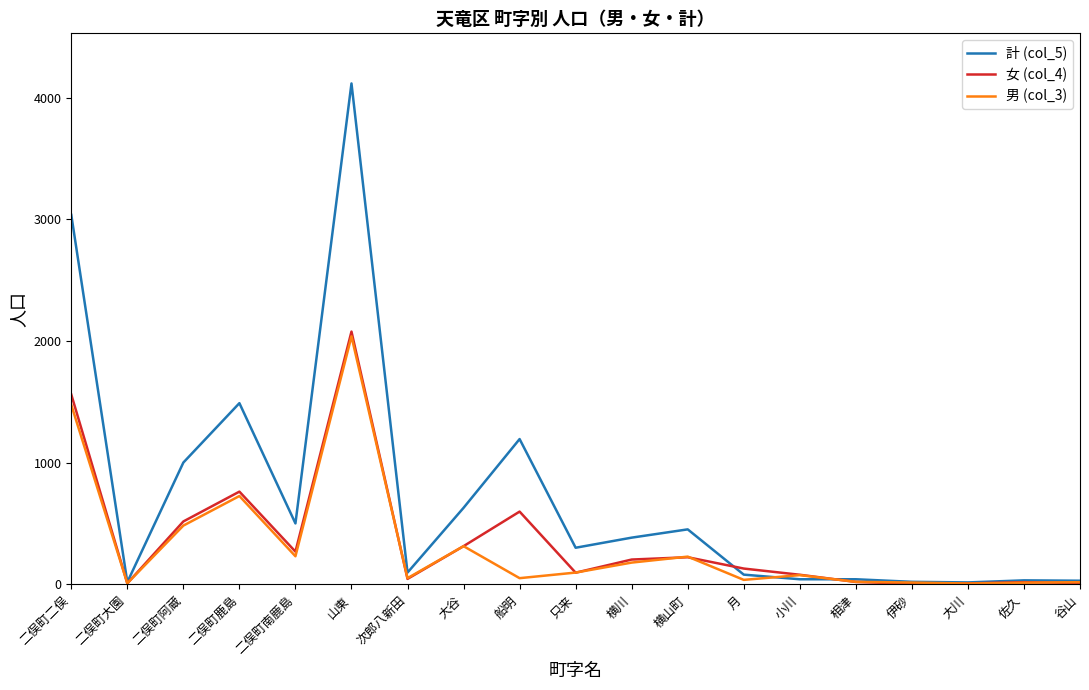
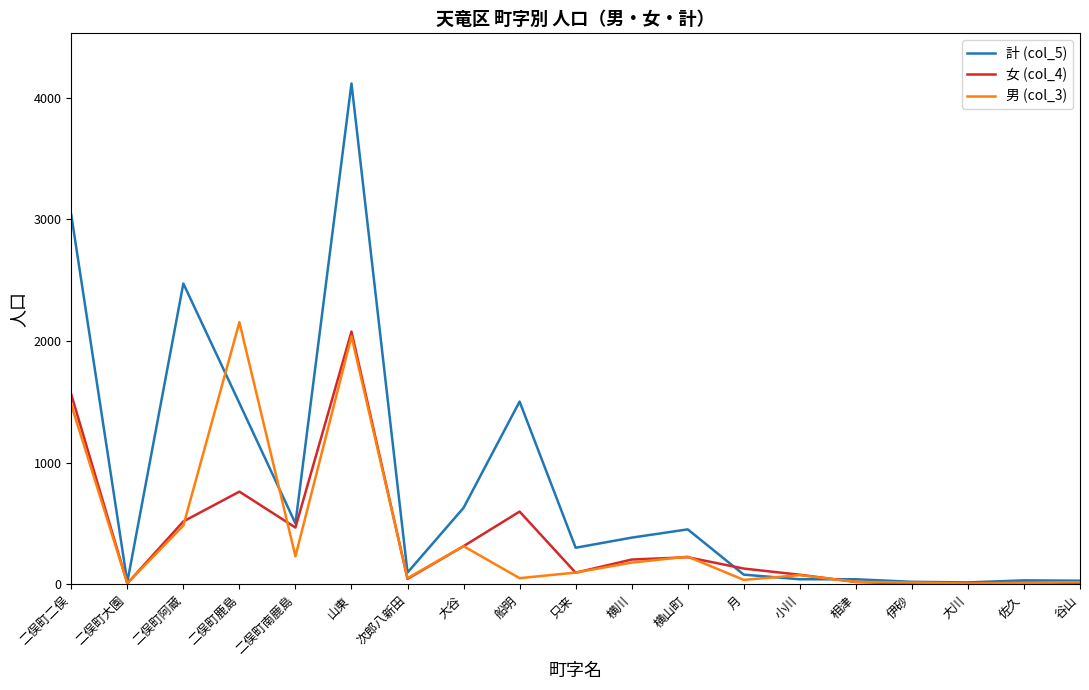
  {
    "計 (col_5)": {
      "二俣町二俣": 3040,
-     "二俣町阿蔵": 1000,
+     "二俣町阿蔵": 2470,
      "二俣町鹿島": 1490,
      "二俣町南鹿島": 500,
      "山東": 4120,
      "次郎八新田": 100,
      "大谷": 630,
-     "船明": 1200,
+     "船明": 1500,
      "只来": 300,
      "横川": 390,
      "横山町": 450,
      "月": 80,
      "小川": 40
    },
    "女 (col_4)": {
      "二俣町二俣": 1560,
      "二俣町阿蔵": 520,
      "二俣町鹿島": 760,
-     "二俣町南鹿島": 270,
+     "二俣町南鹿島": 470,
      "山東": 2080,
      "船明": 600,
      "横川": 210,
      "月": 130
    },
    "男 (col_3)": {
      "二俣町二俣": 1480,
      "二俣町阿蔵": 480,
-     "二俣町鹿島": 730,
+     "二俣町鹿島": 2160,
      "二俣町南鹿島": 230,
      "山東": 2040,
      "船明": 50,
      "横川": 180,
      "月": 40
    }
  }
